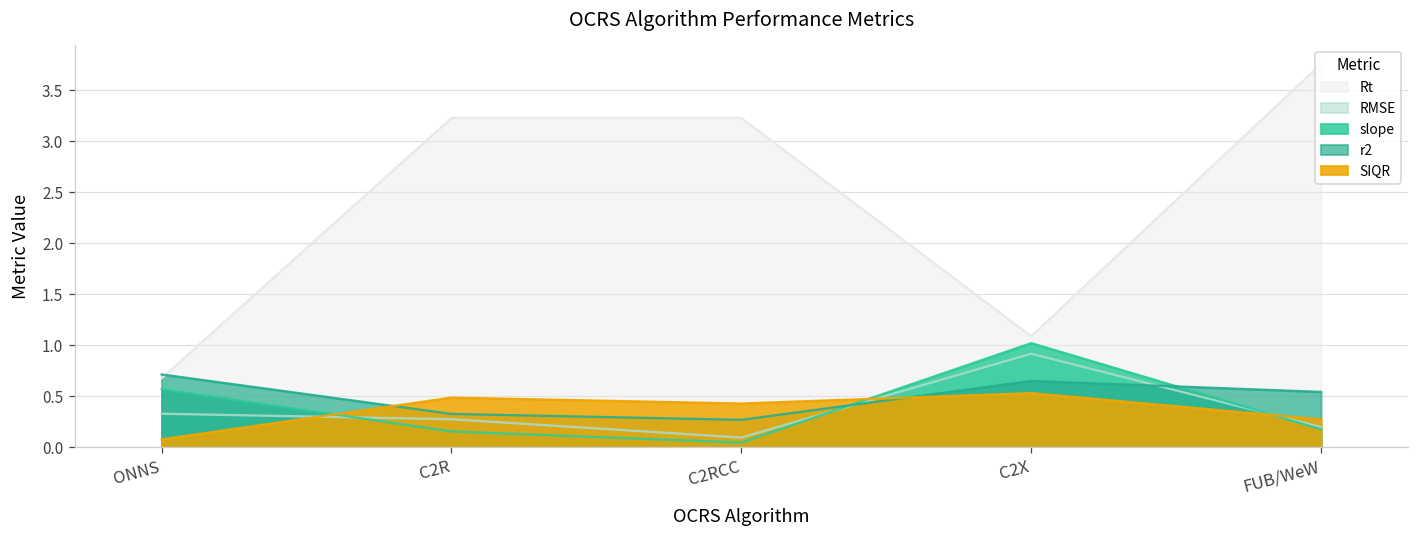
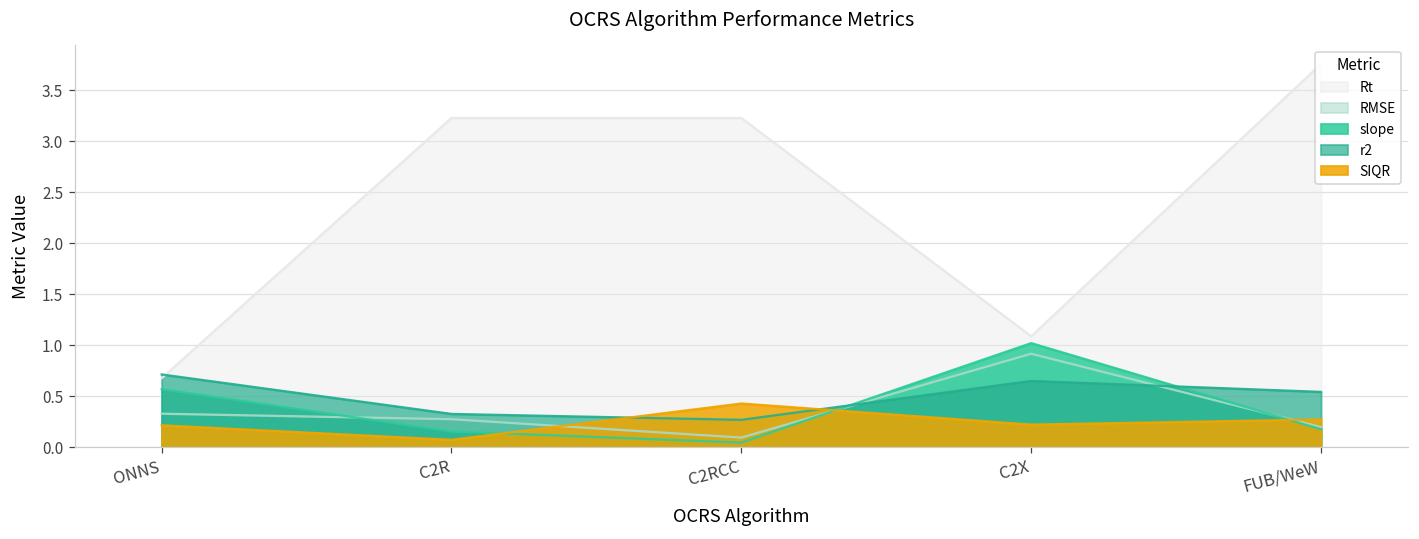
  {
    "Rt": {
      "ONNS": 0.7,
      "C2R": 3.2,
      "C2RCC": 3.2,
      "C2X": 1.1
    },
    "RMSE": {
      "ONNS": 0.3,
      "C2R": 0.3,
      "C2RCC": 0.1,
      "C2X": 0.9
    },
    "SIQR": {
-     "ONNS": 0.1,
-     "C2R": 0.5,
+     "ONNS": 0.2,
+     "C2R": 0.1,
      "C2RCC": 0.4,
-     "C2X": 0.5,
+     "C2X": 0.2,
      "FUB/WeW": 0.3
    }
  }
